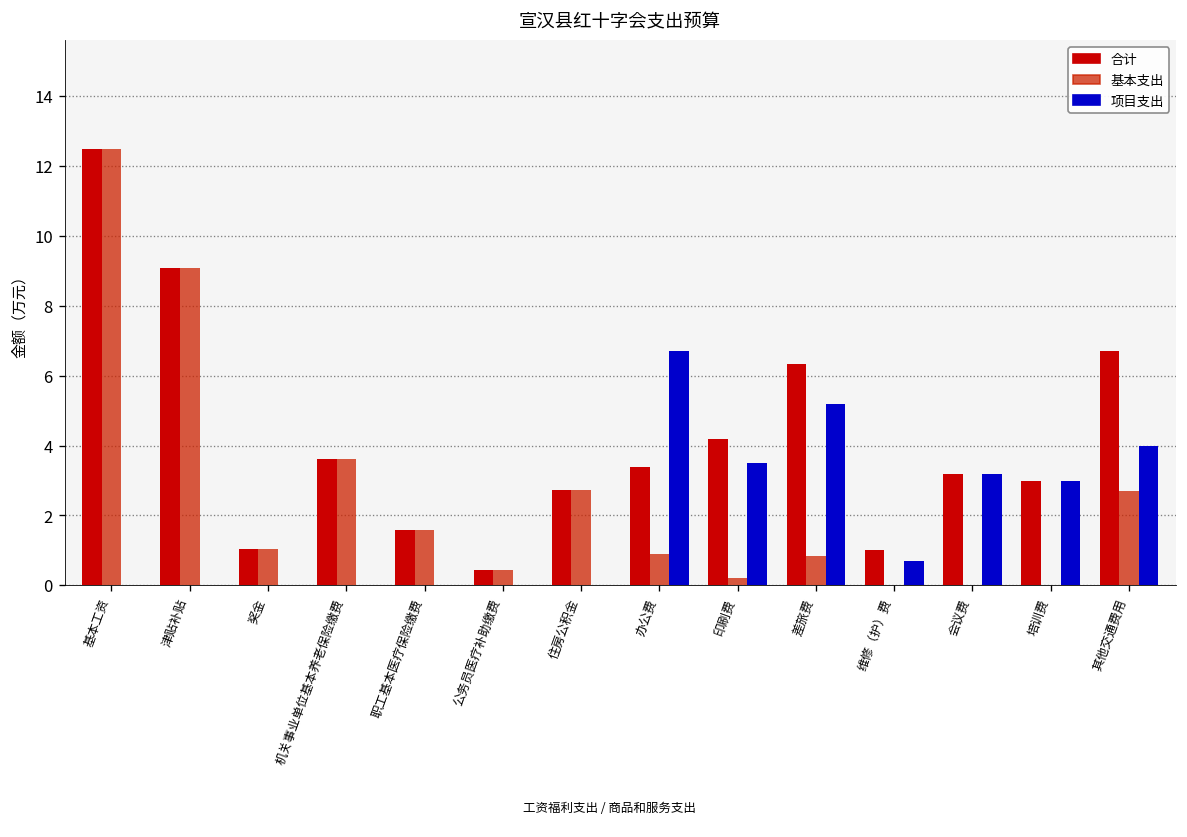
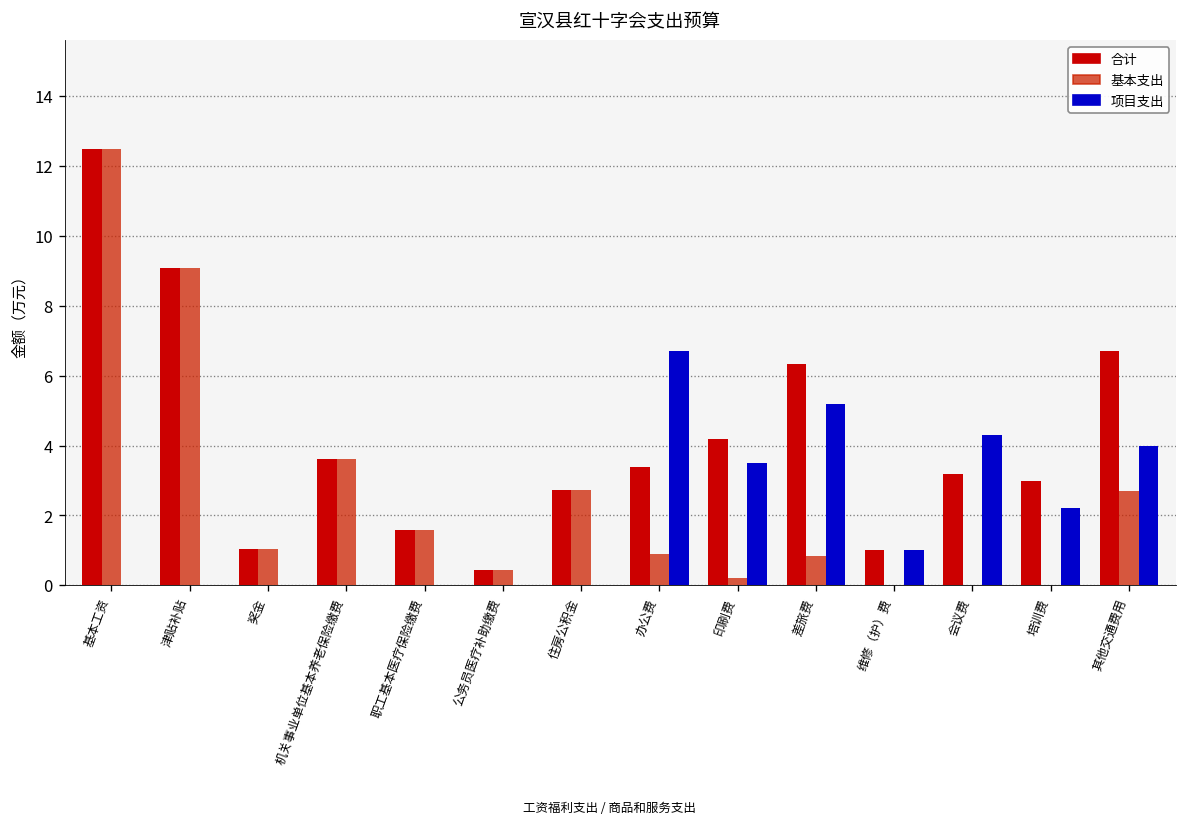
  {
    "项目支出": {
      "基本工资": 0.0,
      "津贴补贴": 0.0,
      "奖金": 0.0,
      "机关事业单位基本养老保险缴费": 0.0,
      "职工基本医疗保险缴费": 0.0,
      "公务员医疗补助缴费": 0.0,
      "住房公积金": 0.0,
      "办公费": 6.7,
      "印刷费": 3.5,
      "差旅费": 5.2,
-     "维修（护）费": 0.7,
-     "会议费": 3.2,
-     "培训费": 3.0,
+     "维修（护）费": 1.0,
+     "会议费": 4.3,
+     "培训费": 2.2,
      "其他交通费用": 4.0
    }
  }
